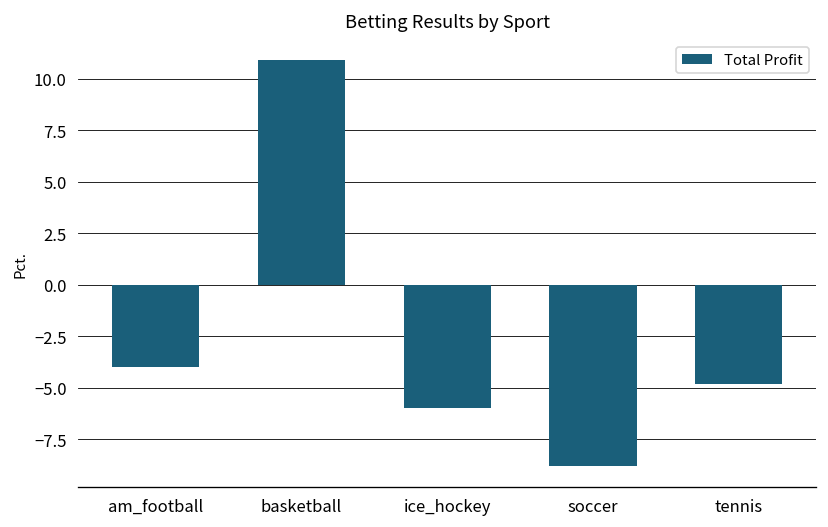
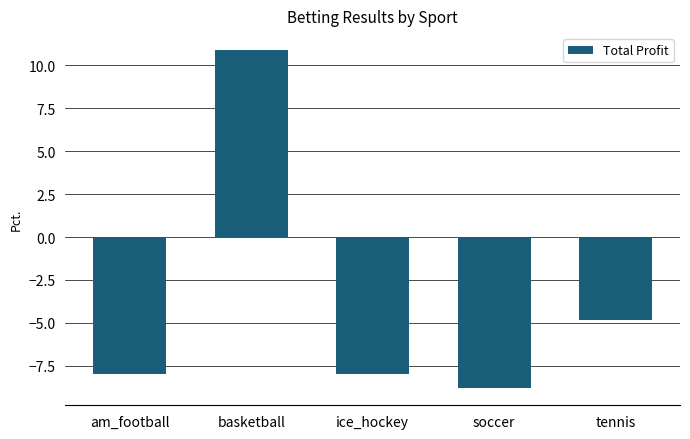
  {
-   "am_football": -4,
+   "am_football": -8,
    "basketball": 11,
-   "ice_hockey": -6,
+   "ice_hockey": -8,
    "soccer": -8.8,
    "tennis": -4.8
  }
